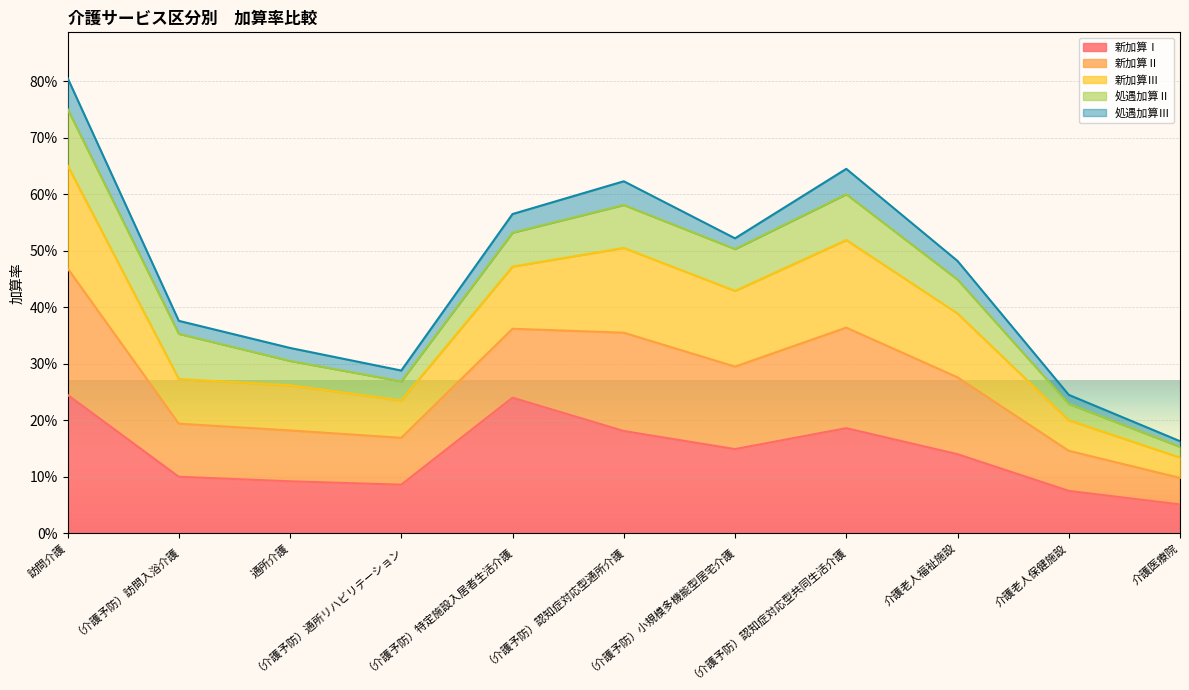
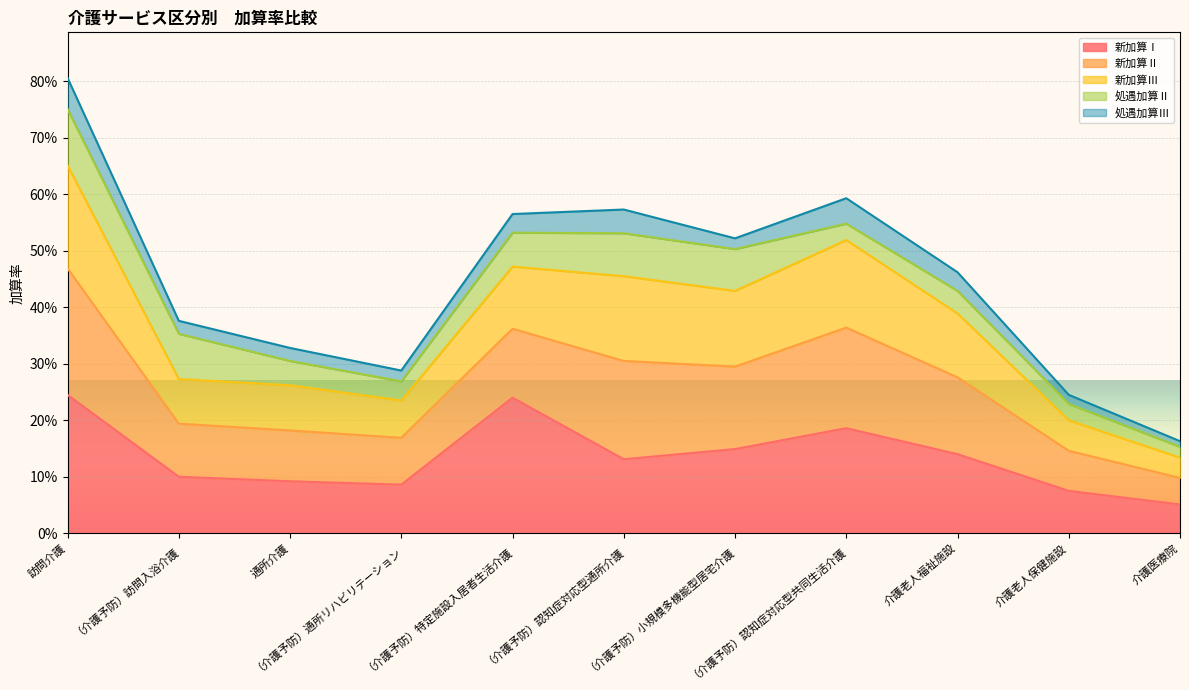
  {
    "新加算Ⅰ": {
      "訪問介護": "25%",
      "（介護予防）訪問入浴介護": "10%",
      "通所介護": "9%",
      "（介護予防）通所リハビリテーション": "9%",
      "（介護予防）特定施設入居者生活介護": "24%",
-     "（介護予防）認知症対応型通所介護": "18%",
+     "（介護予防）認知症対応型通所介護": "13%",
      "（介護予防）小規模多機能型居宅介護": "15%",
      "（介護予防）認知症対応型共同生活介護": "19%",
      "介護老人福祉施設": "14%",
      "介護老人保健施設": "8%",
      "介護医療院": "5%"
    },
    "処遇加算Ⅱ": {
      "訪問介護": "10%",
      "（介護予防）訪問入浴介護": "8%",
      "通所介護": "4%",
      "（介護予防）通所リハビリテーション": "3%",
      "（介護予防）特定施設入居者生活介護": "6%",
      "（介護予防）認知症対応型通所介護": "8%",
      "（介護予防）小規模多機能型居宅介護": "7%",
-     "（介護予防）認知症対応型共同生活介護": "8%",
-     "介護老人福祉施設": "6%",
+     "（介護予防）認知症対応型共同生活介護": "3%",
+     "介護老人福祉施設": "4%",
      "介護老人保健施設": "3%",
      "介護医療院": "2%"
    },
    "処遇加算Ⅲ": {
      "訪問介護": "6%",
      "（介護予防）訪問入浴介護": "2%",
      "通所介護": "2%",
      "（介護予防）通所リハビリテーション": "2%",
      "（介護予防）特定施設入居者生活介護": "3%",
      "（介護予防）認知症対応型通所介護": "4%",
      "（介護予防）小規模多機能型居宅介護": "2%",
      "（介護予防）認知症対応型共同生活介護": "5%",
      "介護老人福祉施設": "3%",
      "介護老人保健施設": "2%",
      "介護医療院": "1%"
    }
  }
